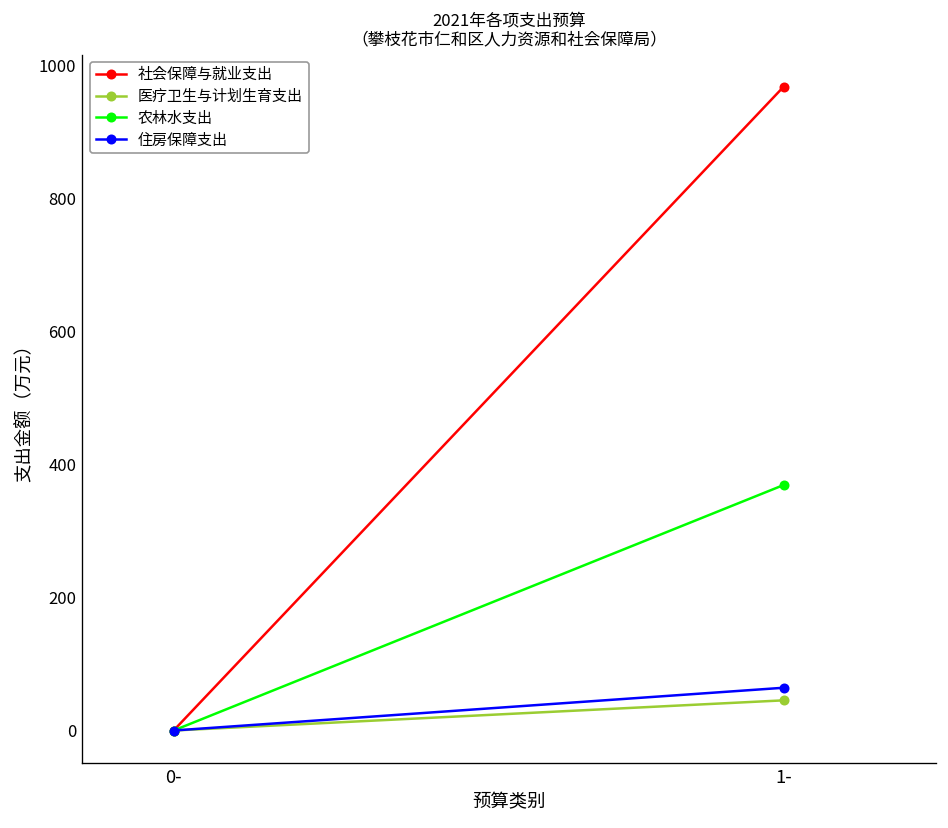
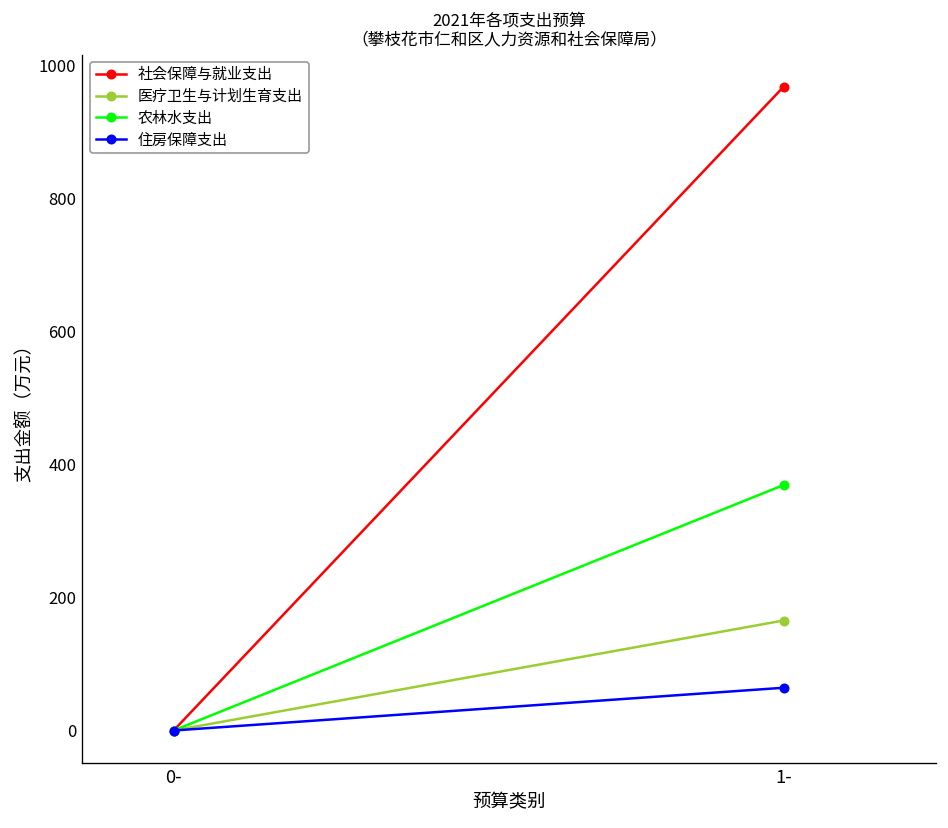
  {
    "社会保障与就业支出": {
      "1-": 970
    },
    "医疗卫生与计划生育支出": {
-     "1-": 50
+     "1-": 170
    },
    "农林水支出": {
      "1-": 370
    },
    "住房保障支出": {
      "1-": 60
    }
  }
